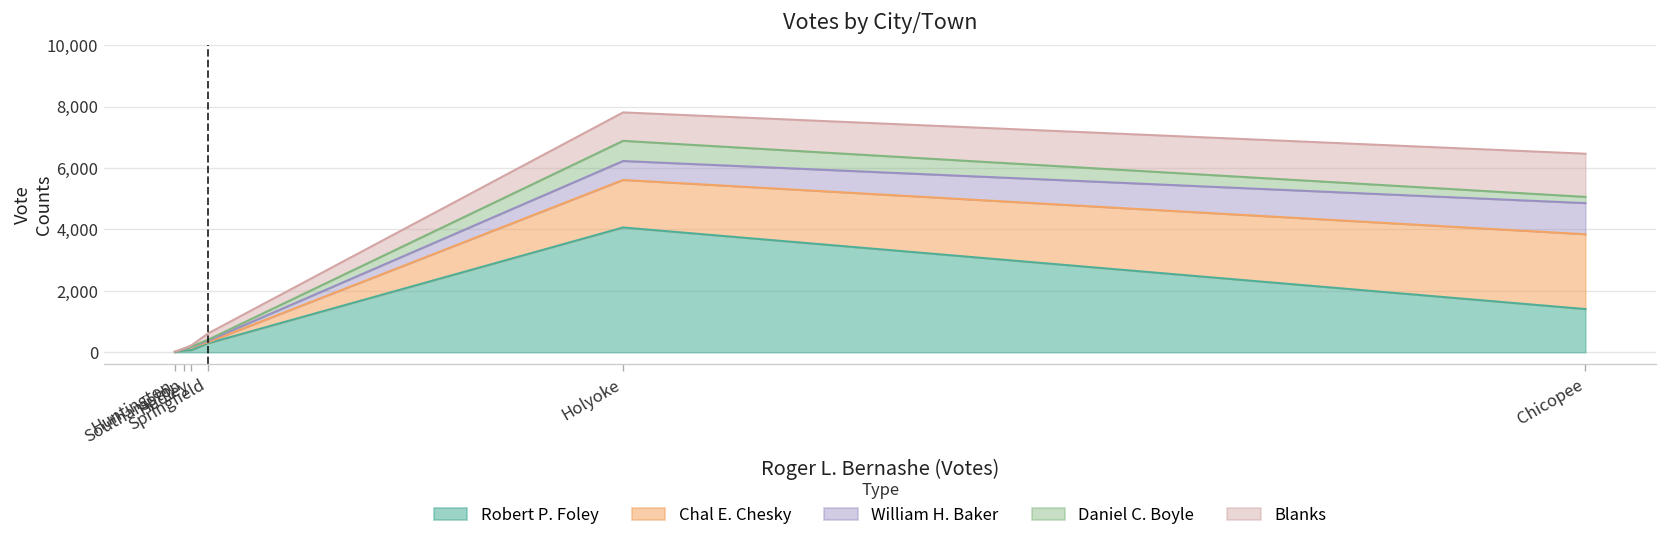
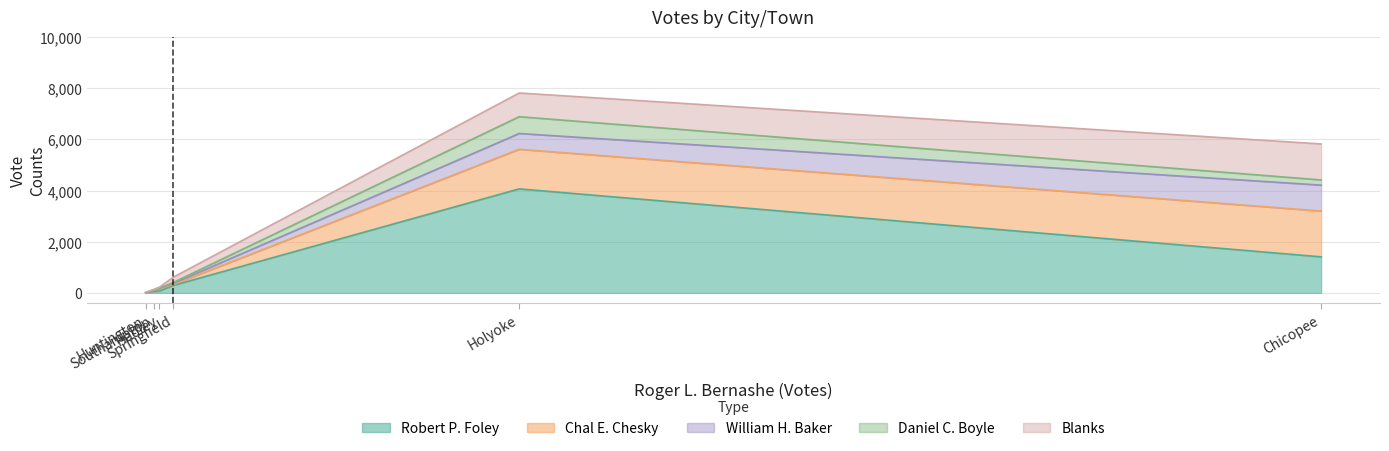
  {
    "Chal E. Chesky": {
      "Holyoke": "1,500",
-     "Chicopee": "2,400"
+     "Chicopee": "1,800"
    }
  }
